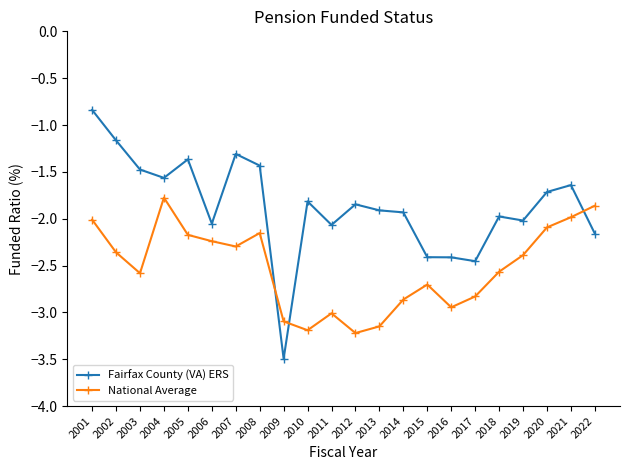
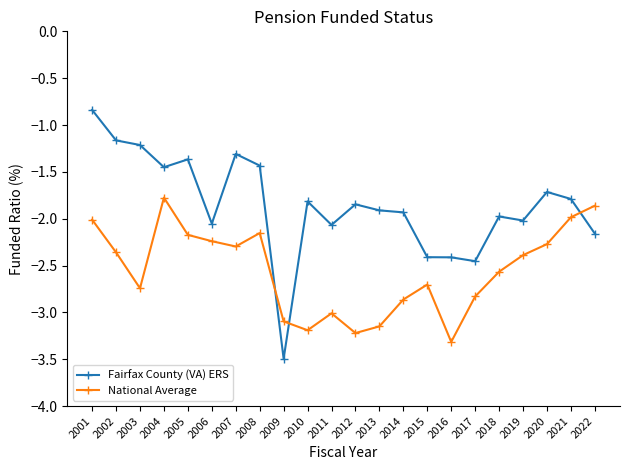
  {
    "Fairfax County (VA) ERS": {
      "2001": -0.8,
      "2002": -1.2,
-     "2003": -1.5,
-     "2004": -1.6,
+     "2003": -1.2,
+     "2004": -1.5,
      "2005": -1.4,
      "2006": -2.1,
      "2007": -1.3,
      "2008": -1.4,
      "2009": -3.5,
      "2010": -1.8,
      "2011": -2.1,
      "2012": -1.8,
      "2013": -1.9,
      "2014": -1.9,
      "2015": -2.4,
      "2016": -2.4,
      "2017": -2.5,
      "2018": -2.0,
      "2019": -2.0,
      "2020": -1.7,
-     "2021": -1.6,
+     "2021": -1.8,
      "2022": -2.2
    },
    "National Average": {
      "2001": -2.0,
      "2002": -2.4,
-     "2003": -2.6,
+     "2003": -2.7,
      "2004": -1.8,
      "2005": -2.2,
      "2006": -2.2,
      "2007": -2.3,
      "2008": -2.2,
      "2009": -3.1,
      "2010": -3.2,
      "2011": -3.0,
      "2012": -3.2,
      "2013": -3.1,
      "2014": -2.9,
      "2015": -2.7,
-     "2016": -2.9,
+     "2016": -3.3,
      "2017": -2.8,
      "2018": -2.6,
      "2019": -2.4,
-     "2020": -2.1,
+     "2020": -2.3,
      "2021": -2.0,
      "2022": -1.9
    }
  }
